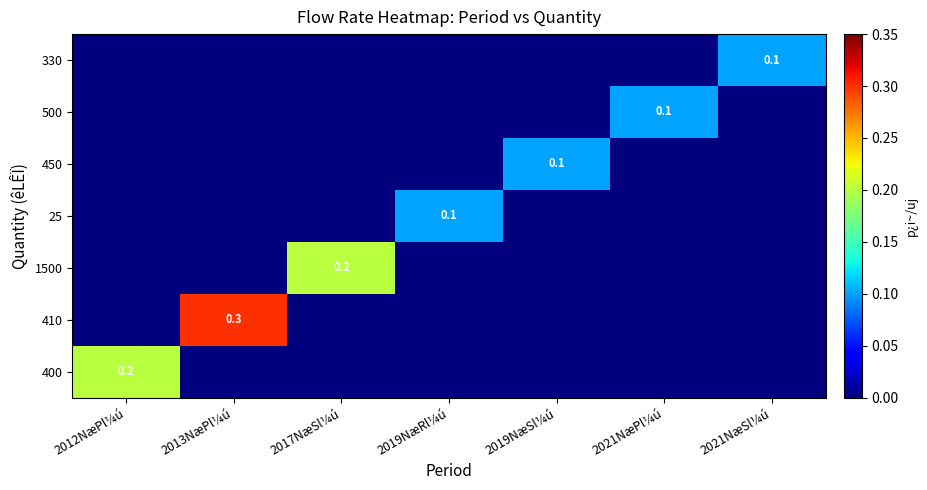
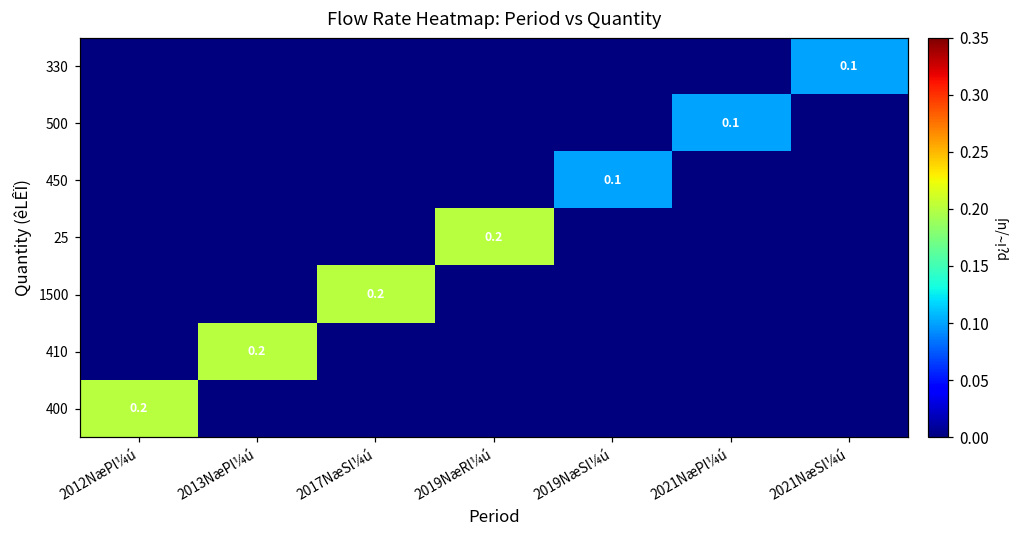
  {
    "330": {
      "2021NæSl¼ú": 0.1
    },
    "500": {
      "2021NæPl¼ú": 0.1
    },
    "450": {
      "2019NæSl¼ú": 0.1
    },
    "25": {
-     "2019NæRl¼ú": 0.1
+     "2019NæRl¼ú": 0.2
    },
    "1500": {
      "2017NæSl¼ú": 0.2
    },
    "410": {
-     "2013NæPl¼ú": 0.3
+     "2013NæPl¼ú": 0.2
    },
    "400": {
      "2012NæPl¼ú": 0.2
    }
  }
